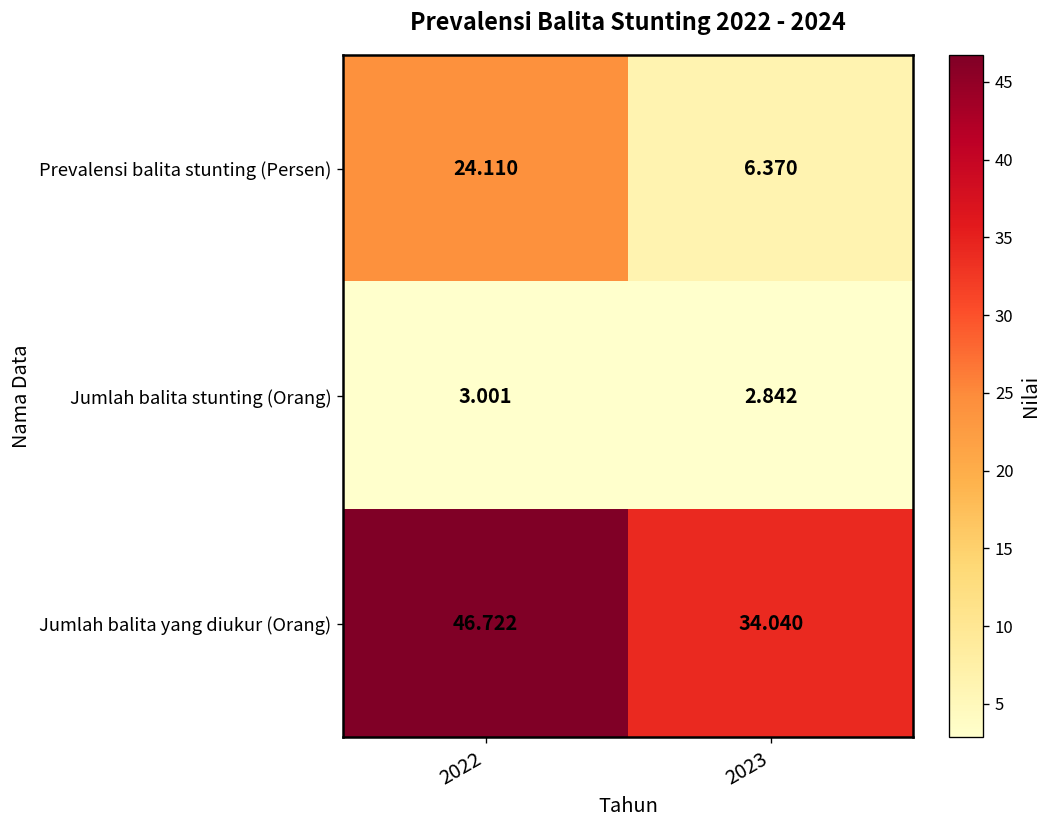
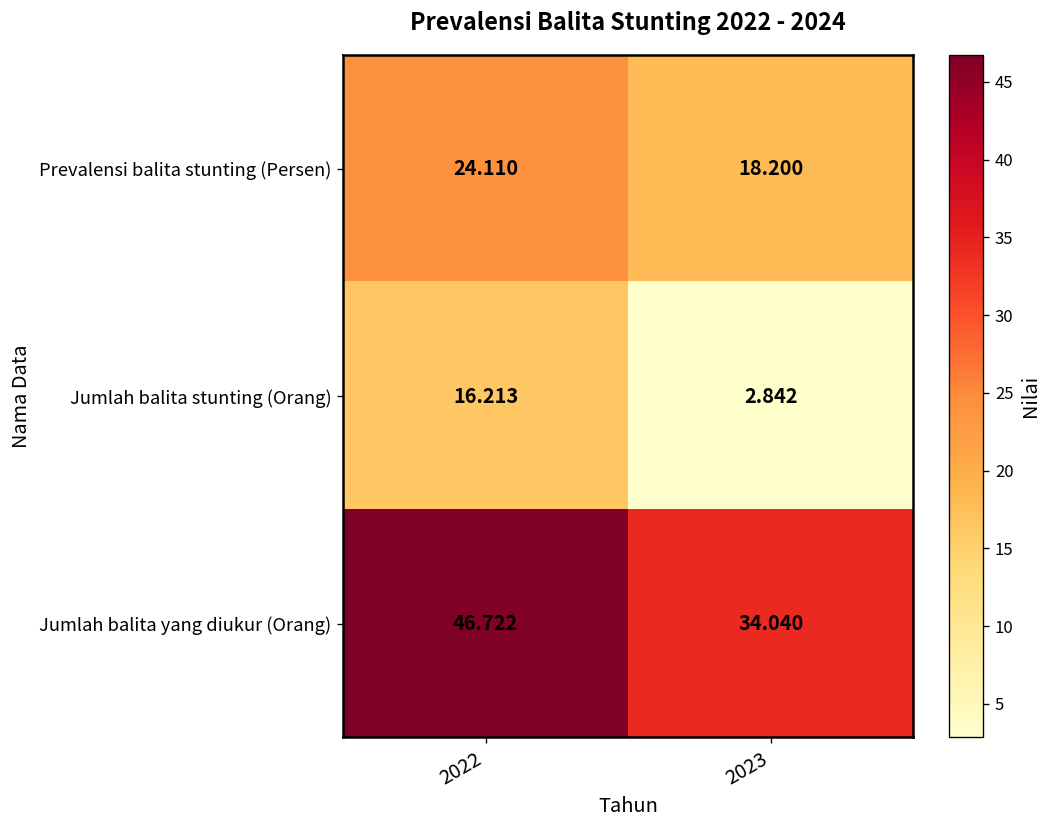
  {
    "Prevalensi balita stunting (Persen)": {
      "2022": 24.110,
-     "2023": 6.370
+     "2023": 18.200
    },
    "Jumlah balita stunting (Orang)": {
-     "2022": 3.001,
+     "2022": 16.213,
      "2023": 2.842
    },
    "Jumlah balita yang diukur (Orang)": {
      "2022": 46.722,
      "2023": 34.040
    }
  }
